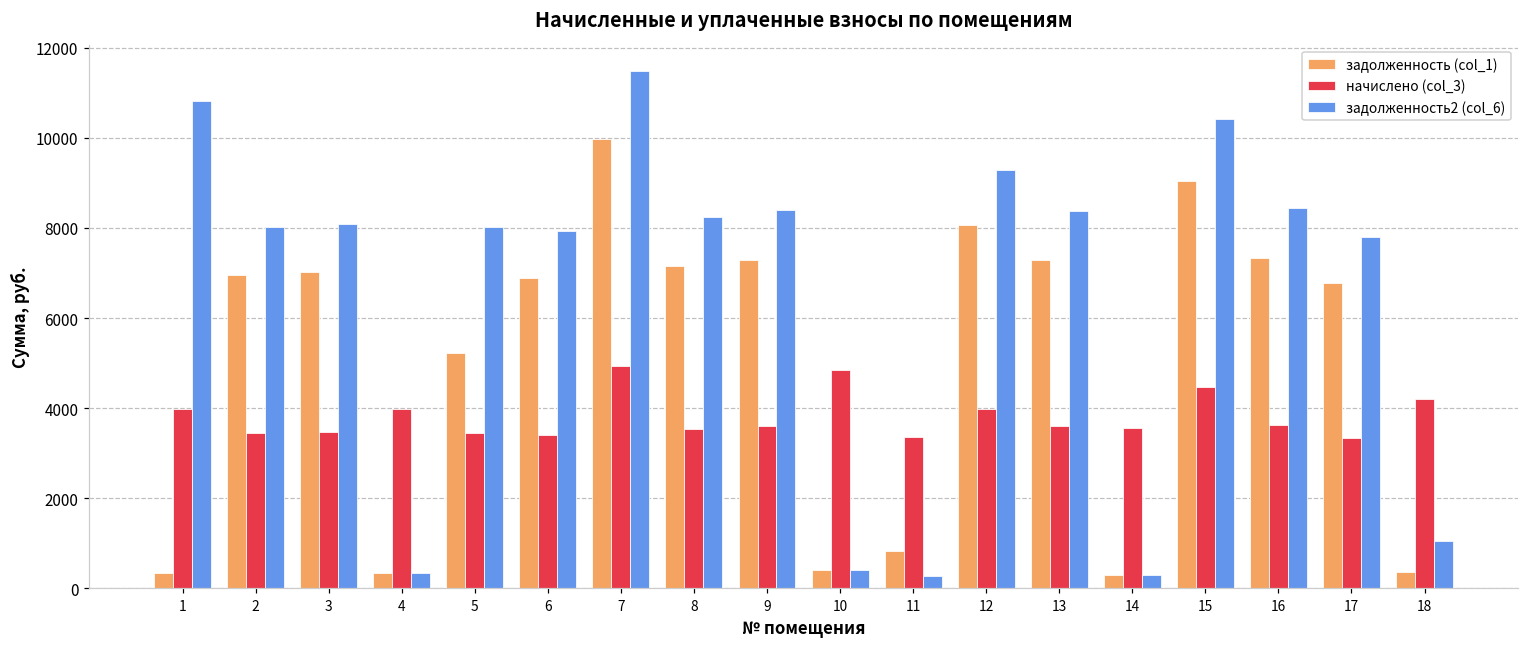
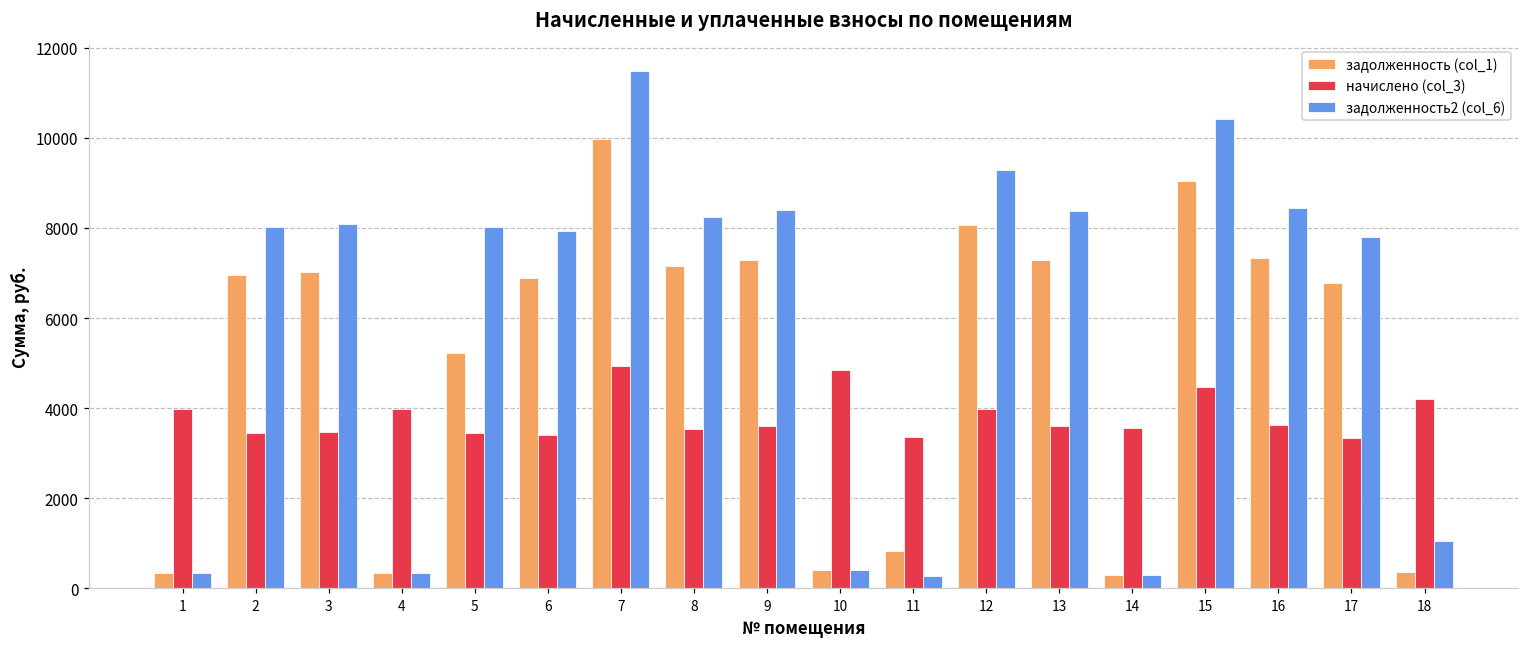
  {
    "задолженность (col_1)": {
      "1": 300,
      "2": 7000,
      "3": 7000,
      "4": 300,
      "5": 5200,
      "6": 6900,
      "7": 10000,
      "8": 7200,
      "9": 7300,
      "10": 400,
      "11": 800,
      "12": 8100,
      "13": 7300,
      "14": 300,
      "15": 9000,
      "16": 7300,
      "17": 6800,
      "18": 400
    },
    "начислено (col_3)": {
      "1": 4000,
      "2": 3400,
      "3": 3500,
      "4": 4000,
      "5": 3400,
      "6": 3400,
      "7": 4900,
      "8": 3500,
      "9": 3600,
      "10": 4800,
      "11": 3400,
      "12": 4000,
      "13": 3600,
      "14": 3600,
      "15": 4500,
      "16": 3600,
      "17": 3300,
      "18": 4200
    },
    "задолженность2 (col_6)": {
-     "1": 10800,
+     "1": 300,
      "2": 8000,
      "3": 8100,
      "4": 300,
      "5": 8000,
      "6": 7900,
      "7": 11500,
      "8": 8300,
      "9": 8400,
      "10": 400,
      "11": 300,
      "12": 9300,
      "13": 8400,
      "14": 300,
      "15": 10400,
      "16": 8400,
      "17": 7800,
      "18": 1100
    }
  }
